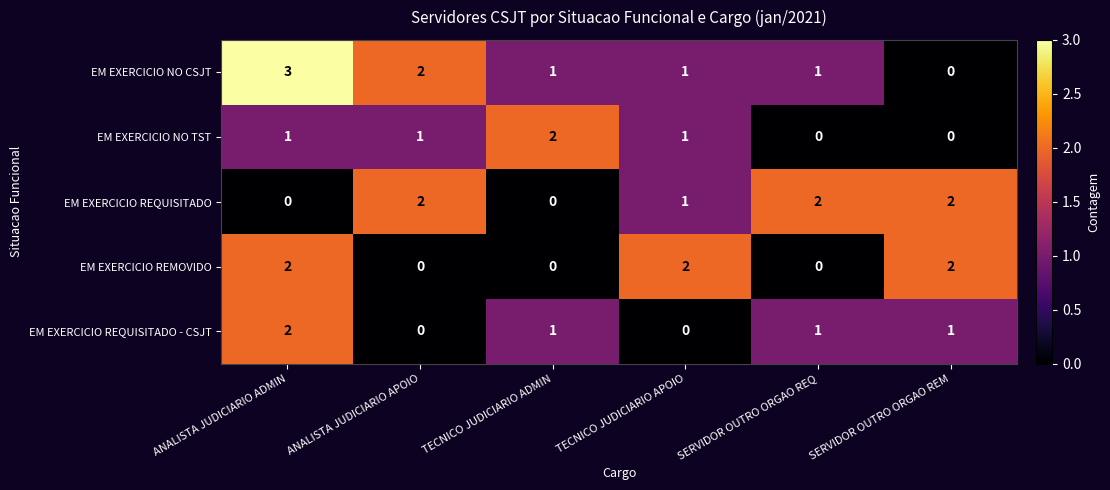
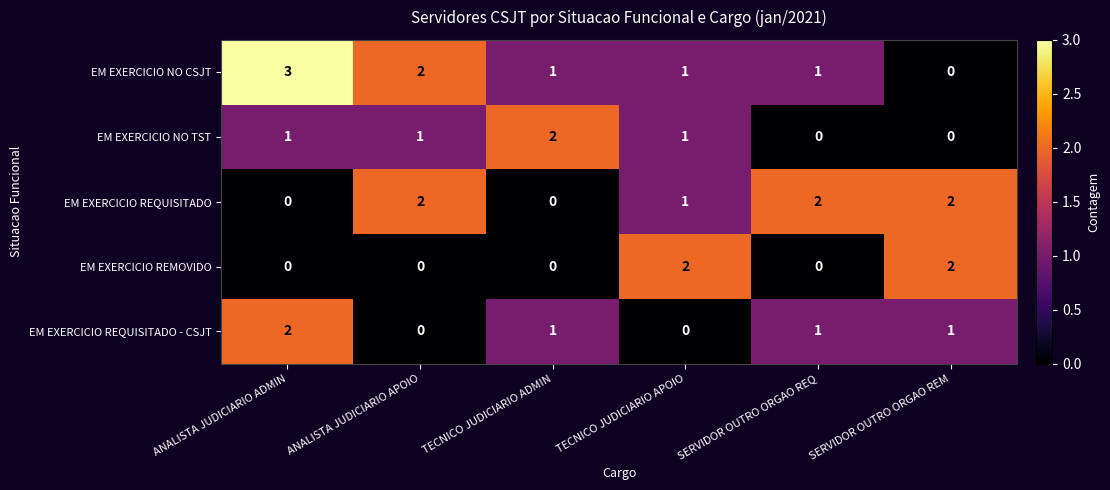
  {
    "EM EXERCICIO NO CSJT": {
      "ANALISTA JUDICIARIO ADMIN": 3,
      "ANALISTA JUDICIARIO APOIO": 2,
      "TECNICO JUDICIARIO ADMIN": 1,
      "TECNICO JUDICIARIO APOIO": 1,
      "SERVIDOR OUTRO ORGAO REQ": 1,
      "SERVIDOR OUTRO ORGAO REM": 0
    },
    "EM EXERCICIO NO TST": {
      "ANALISTA JUDICIARIO ADMIN": 1,
      "ANALISTA JUDICIARIO APOIO": 1,
      "TECNICO JUDICIARIO ADMIN": 2,
      "TECNICO JUDICIARIO APOIO": 1,
      "SERVIDOR OUTRO ORGAO REQ": 0,
      "SERVIDOR OUTRO ORGAO REM": 0
    },
    "EM EXERCICIO REQUISITADO": {
      "ANALISTA JUDICIARIO ADMIN": 0,
      "ANALISTA JUDICIARIO APOIO": 2,
      "TECNICO JUDICIARIO ADMIN": 0,
      "TECNICO JUDICIARIO APOIO": 1,
      "SERVIDOR OUTRO ORGAO REQ": 2,
      "SERVIDOR OUTRO ORGAO REM": 2
    },
    "EM EXERCICIO REMOVIDO": {
-     "ANALISTA JUDICIARIO ADMIN": 2,
+     "ANALISTA JUDICIARIO ADMIN": 0,
      "ANALISTA JUDICIARIO APOIO": 0,
      "TECNICO JUDICIARIO ADMIN": 0,
      "TECNICO JUDICIARIO APOIO": 2,
      "SERVIDOR OUTRO ORGAO REQ": 0,
      "SERVIDOR OUTRO ORGAO REM": 2
    },
    "EM EXERCICIO REQUISITADO - CSJT": {
      "ANALISTA JUDICIARIO ADMIN": 2,
      "ANALISTA JUDICIARIO APOIO": 0,
      "TECNICO JUDICIARIO ADMIN": 1,
      "TECNICO JUDICIARIO APOIO": 0,
      "SERVIDOR OUTRO ORGAO REQ": 1,
      "SERVIDOR OUTRO ORGAO REM": 1
    }
  }
